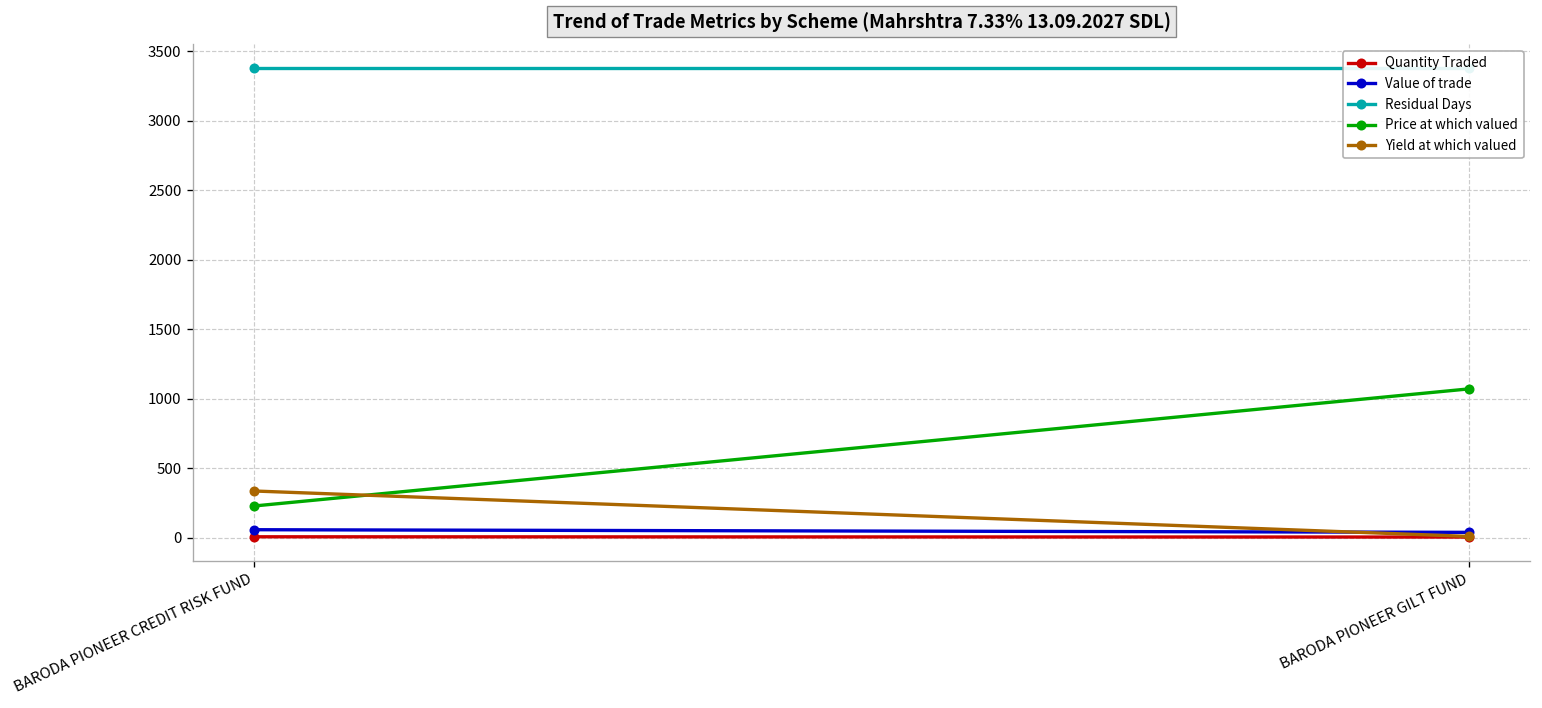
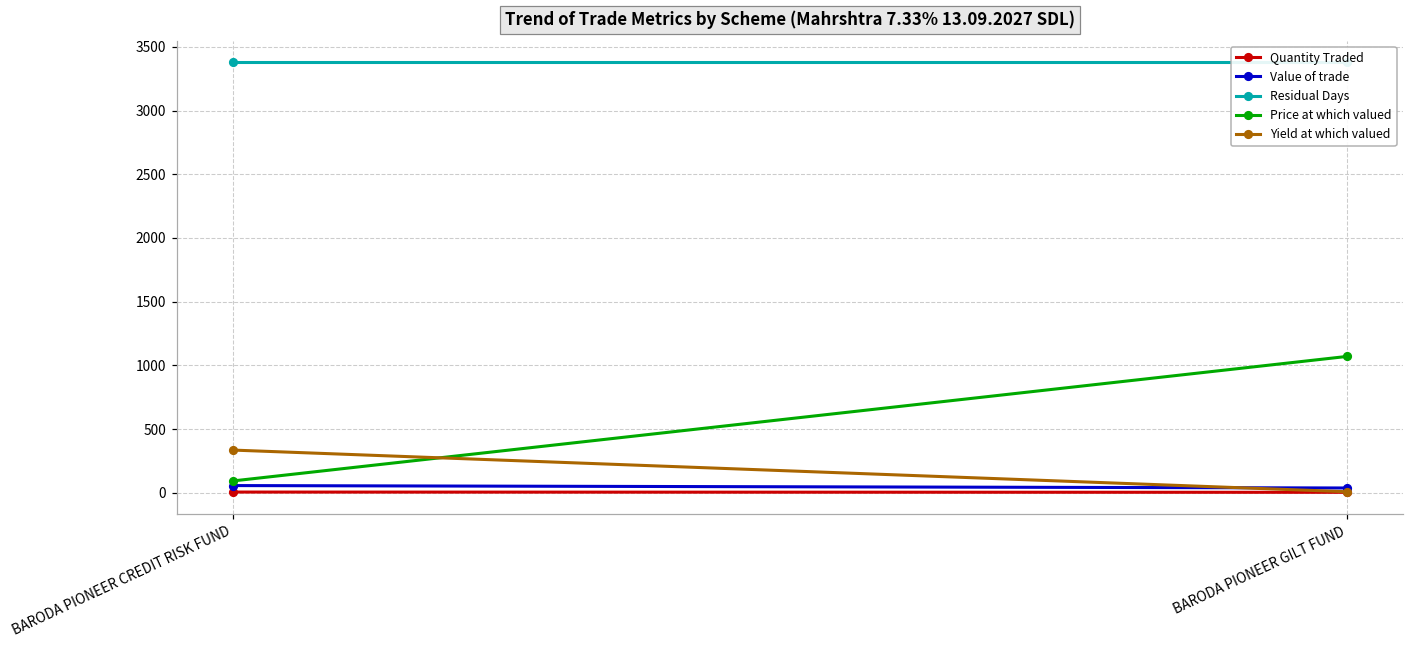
  {
    "Quantity Traded": {
      "BARODA PIONEER CREDIT RISK FUND": 10
    },
    "Value of trade": {
      "BARODA PIONEER CREDIT RISK FUND": 60,
      "BARODA PIONEER GILT FUND": 40
    },
    "Residual Days": {
      "BARODA PIONEER CREDIT RISK FUND": 3380
    },
    "Price at which valued": {
-     "BARODA PIONEER CREDIT RISK FUND": 230,
+     "BARODA PIONEER CREDIT RISK FUND": 90,
      "BARODA PIONEER GILT FUND": 1070
    },
    "Yield at which valued": {
      "BARODA PIONEER CREDIT RISK FUND": 340
    }
  }
